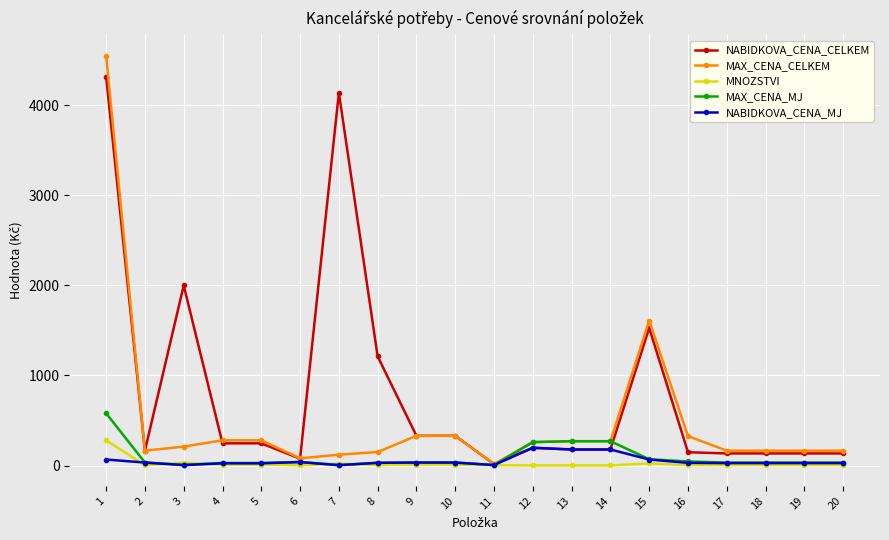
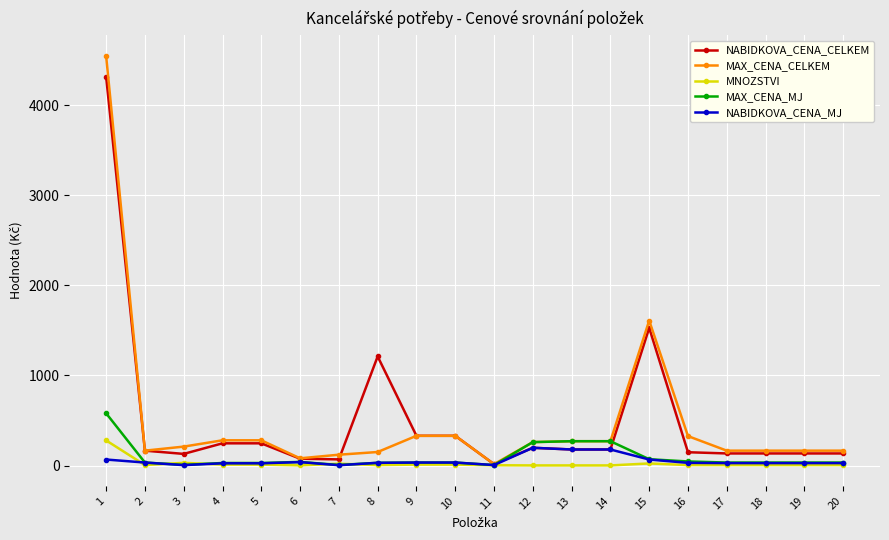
  {
    "NABIDKOVA_CENA_CELKEM": {
      "1": 4300,
-     "3": 2000,
+     "3": 100,
      "4": 200,
      "5": 200,
-     "7": 4100,
+     "7": 100,
      "8": 1200,
      "15": 1500,
      "16": 100,
      "17": 100,
      "18": 100,
      "19": 100,
      "20": 100
    },
    "MAX_CENA_CELKEM": {
      "1": 4600,
      "3": 200,
      "4": 300,
      "5": 300,
      "7": 100,
      "8": 200,
      "15": 1600,
      "16": 300,
      "17": 200,
      "18": 200,
      "19": 200,
      "20": 200
    },
    "MNOZSTVI": {
      "1": 300,
      "2": 0,
      "6": 0,
      "12": 0,
      "13": 0,
      "14": 0,
      "15": 0
    },
    "MAX_CENA_MJ": {
      "1": 600
    },
    "NABIDKOVA_CENA_MJ": {
      "1": 100
    }
  }
